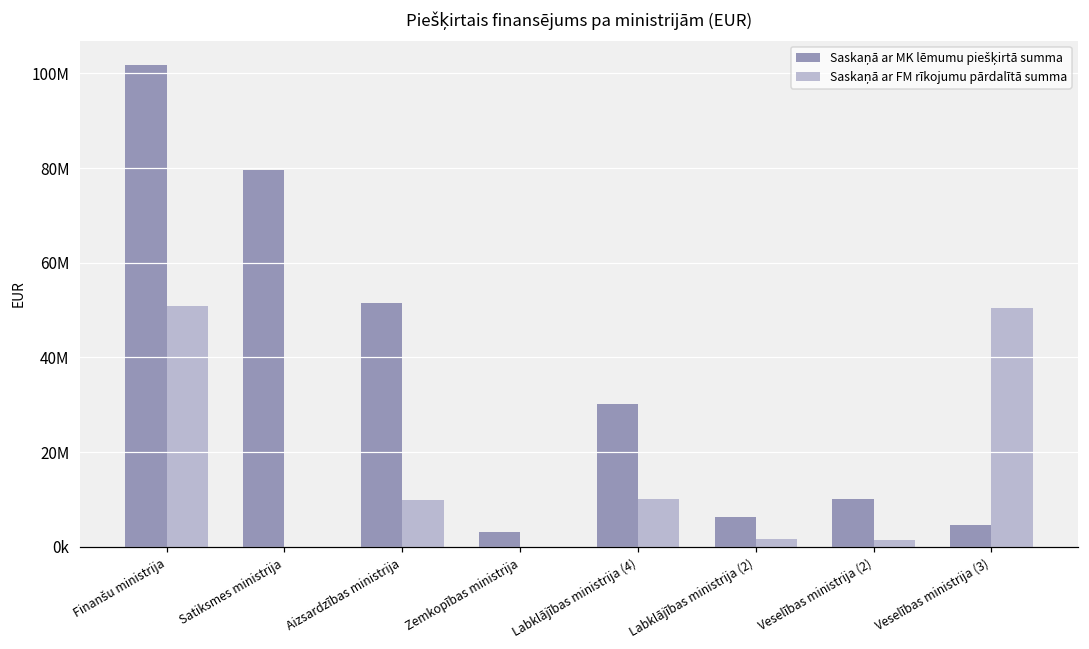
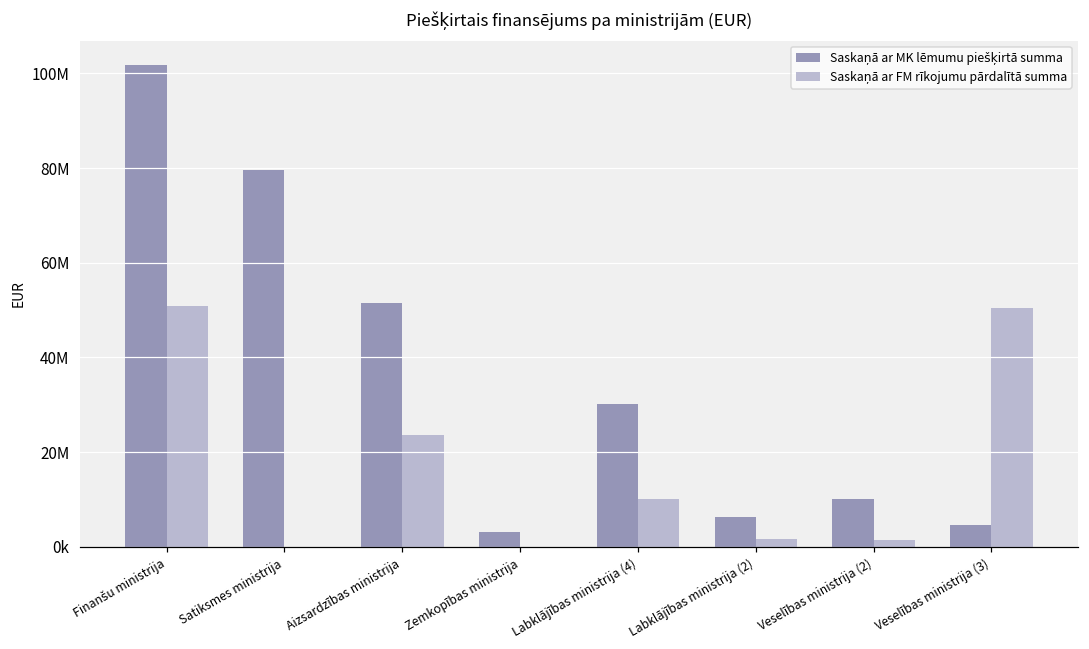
  {
    "Saskaņā ar MK lēmumu piešķirtā summa": {
      "Finanšu ministrija": 102000000,
      "Satiksmes ministrija": 80000000,
      "Aizsardzības ministrija": 52000000,
      "Zemkopības ministrija": 3000000,
      "Labklājības ministrija (4)": 30000000,
      "Labklājības ministrija (2)": 6000000,
      "Veselības ministrija (2)": 10000000,
      "Veselības ministrija (3)": 5000000
    },
    "Saskaņā ar FM rīkojumu pārdalītā summa": {
      "Finanšu ministrija": 51000000,
      "Satiksmes ministrija": 0,
-     "Aizsardzības ministrija": 10000000,
+     "Aizsardzības ministrija": 24000000,
      "Zemkopības ministrija": 0,
      "Labklājības ministrija (4)": 10000000,
      "Labklājības ministrija (2)": 2000000,
      "Veselības ministrija (2)": 2000000,
      "Veselības ministrija (3)": 50000000
    }
  }
